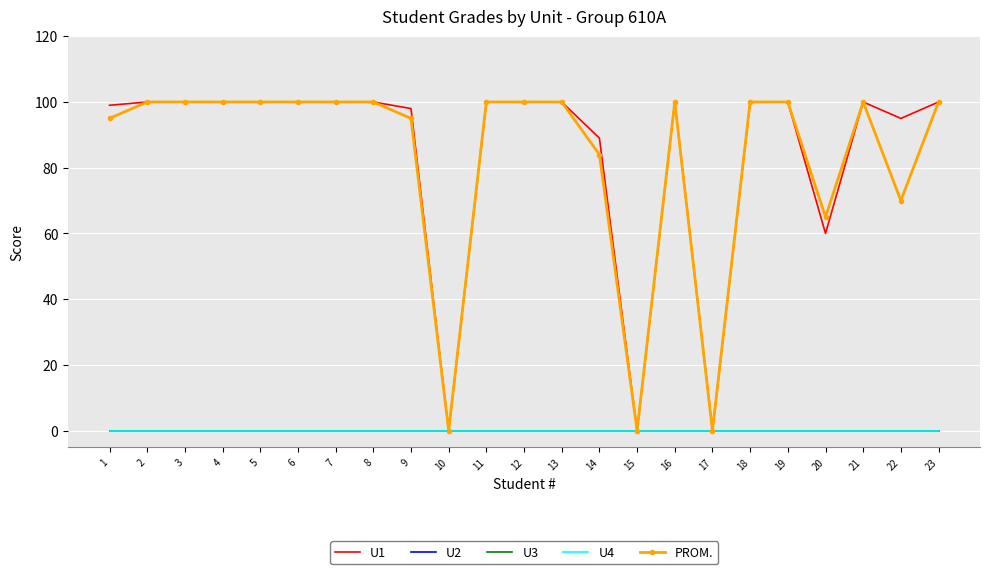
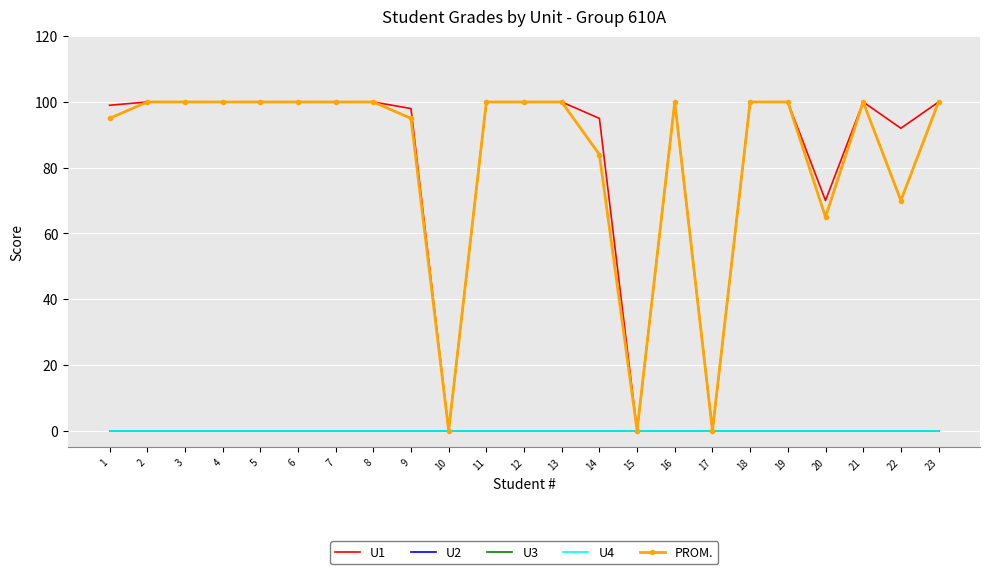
  {
    "U1": {
      "1": 99,
      "9": 98,
-     "14": 89,
-     "20": 60,
-     "22": 95
+     "14": 95,
+     "20": 70,
+     "22": 92
    },
    "U4": {
      "1": 0,
      "2": 0,
      "3": 0,
      "4": 0,
      "5": 0,
      "6": 0,
      "7": 0,
      "8": 0,
      "9": 0,
      "11": 0,
      "12": 0,
      "13": 0,
      "14": 0,
      "16": 0,
      "18": 0,
      "19": 0,
      "20": 0,
      "21": 0,
      "22": 0,
      "23": 0
    },
    "PROM.": {
      "1": 95,
      "9": 95,
      "14": 84,
      "20": 65,
      "22": 70
    }
  }
